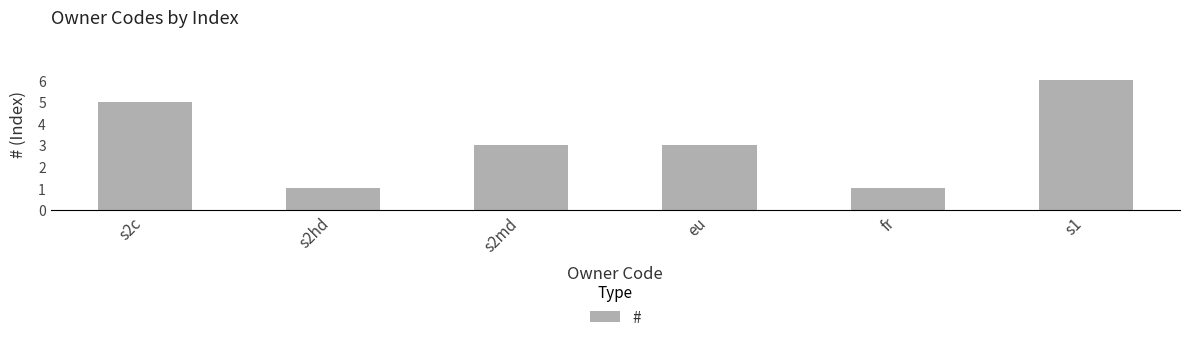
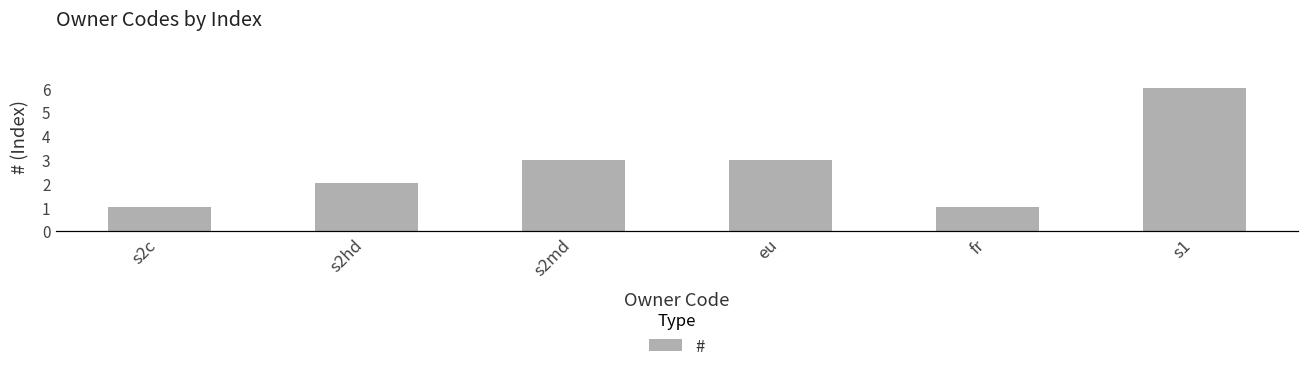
  {
-   "s2c": 5,
-   "s2hd": 1,
+   "s2c": 1,
+   "s2hd": 2,
    "s2md": 3,
    "eu": 3,
    "fr": 1,
    "s1": 6
  }
